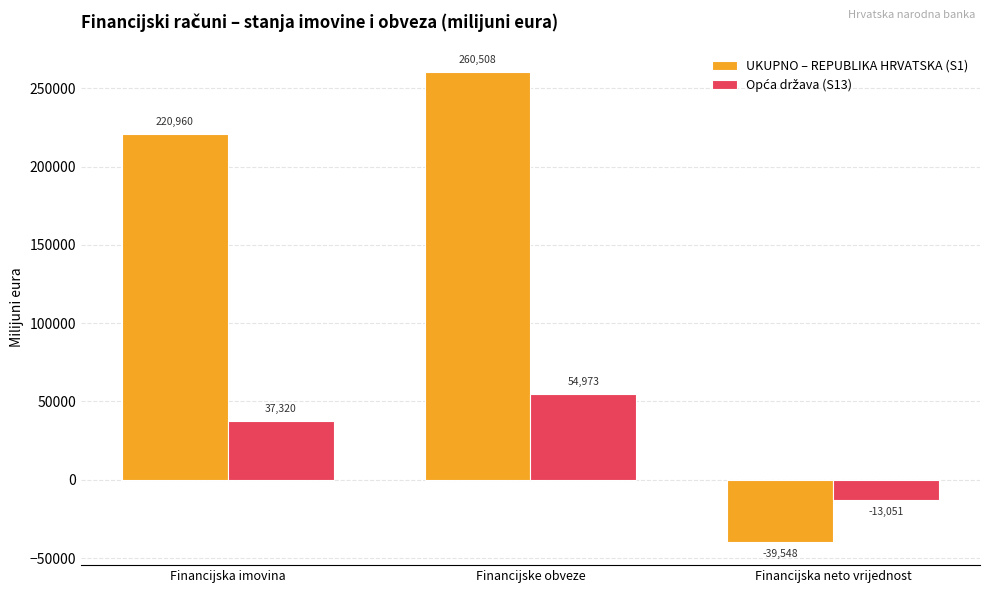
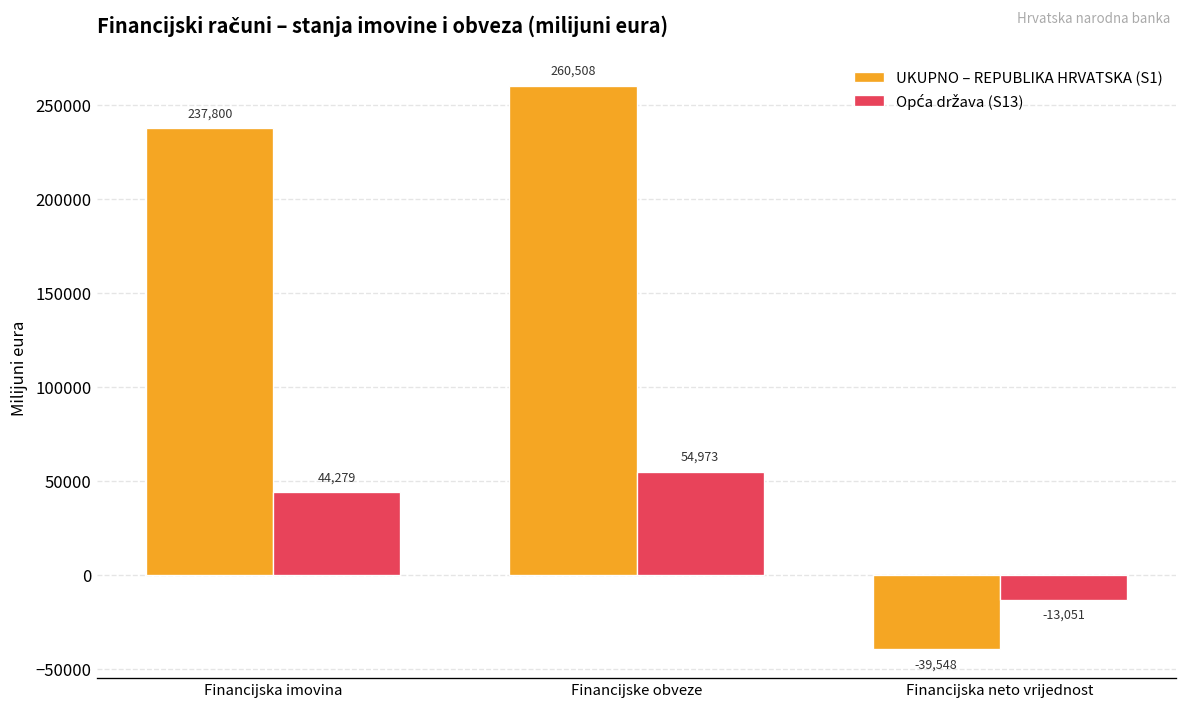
  {
    "UKUPNO – REPUBLIKA HRVATSKA (S1)": {
-     "Financijska imovina": "220,960",
+     "Financijska imovina": "237,800",
      "Financijske obveze": "260,508",
      "Financijska neto vrijednost": "-39,548"
    },
    "Opća država (S13)": {
-     "Financijska imovina": "37,320",
+     "Financijska imovina": "44,279",
      "Financijske obveze": "54,973",
      "Financijska neto vrijednost": "-13,051"
    }
  }
